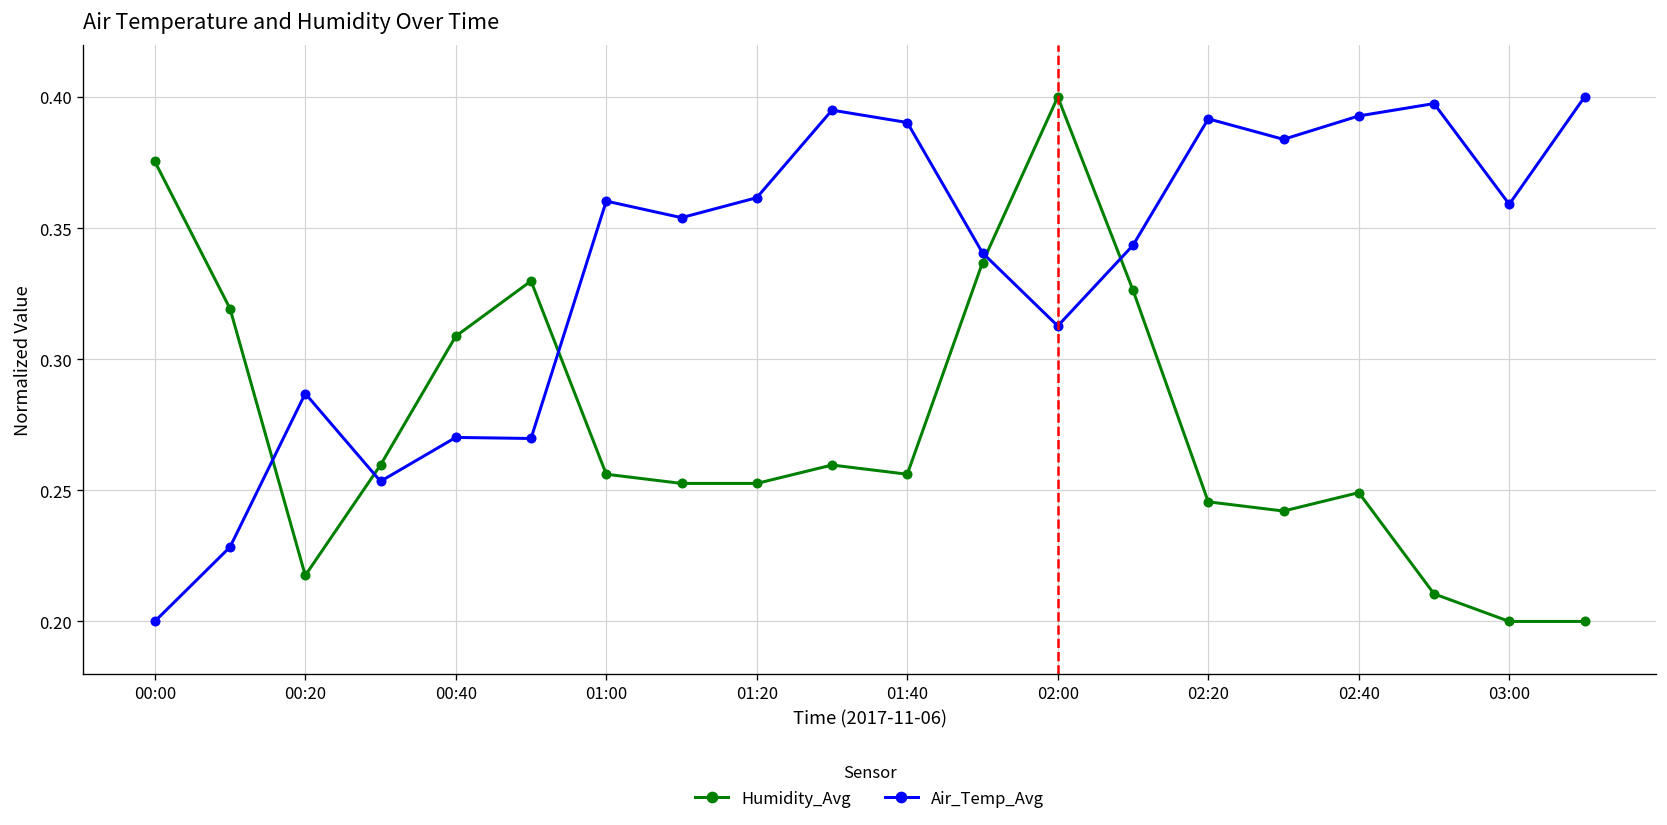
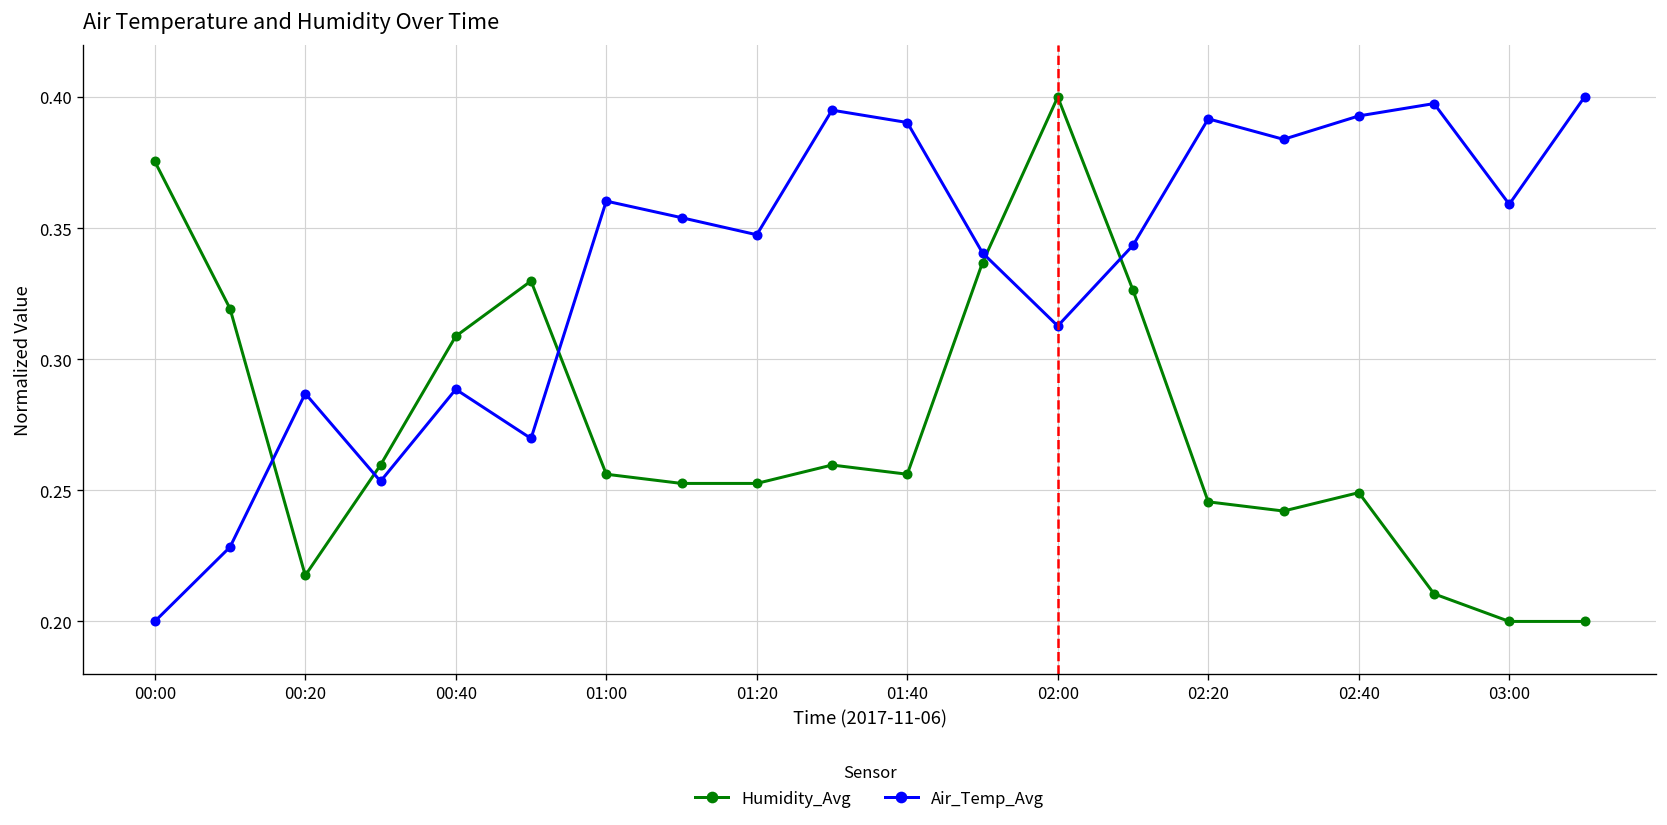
  {
    "Humidity_Avg": {
      "00:00": 0.375,
      "00:20": 0.218,
      "00:40": 0.309,
      "01:00": 0.256,
      "01:20": 0.253,
      "01:40": 0.256,
      "02:00": 0.400,
      "02:20": 0.246,
      "02:40": 0.249,
      "03:00": 0.200
    },
    "Air_Temp_Avg": {
      "00:00": 0.200,
      "00:20": 0.287,
-     "00:40": 0.270,
+     "00:40": 0.289,
      "01:00": 0.360,
-     "01:20": 0.362,
+     "01:20": 0.347,
      "01:40": 0.390,
      "02:00": 0.313,
      "02:20": 0.392,
      "02:40": 0.393,
      "03:00": 0.359
    }
  }
